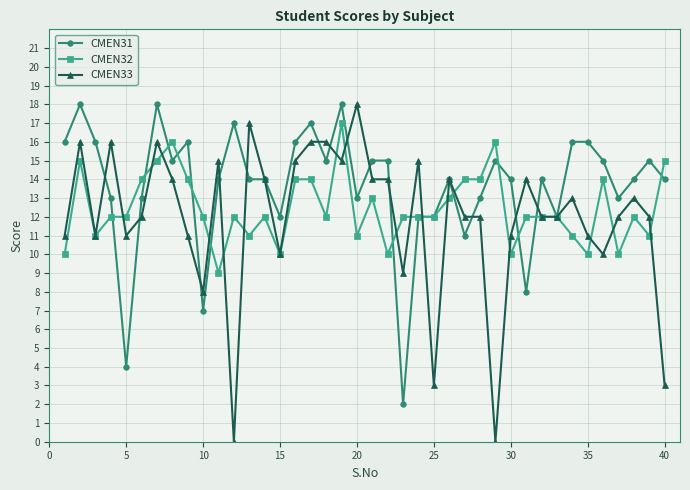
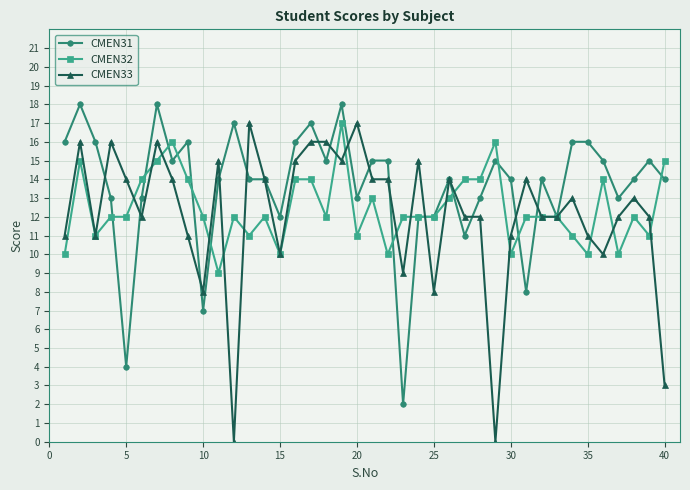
  {
    "CMEN33": {
-     "5": 11,
+     "5": 14,
      "10": 8,
-     "20": 18,
-     "25": 3,
+     "20": 17,
+     "25": 8,
      "30": 11,
      "35": 11,
      "40": 3
    }
  }
